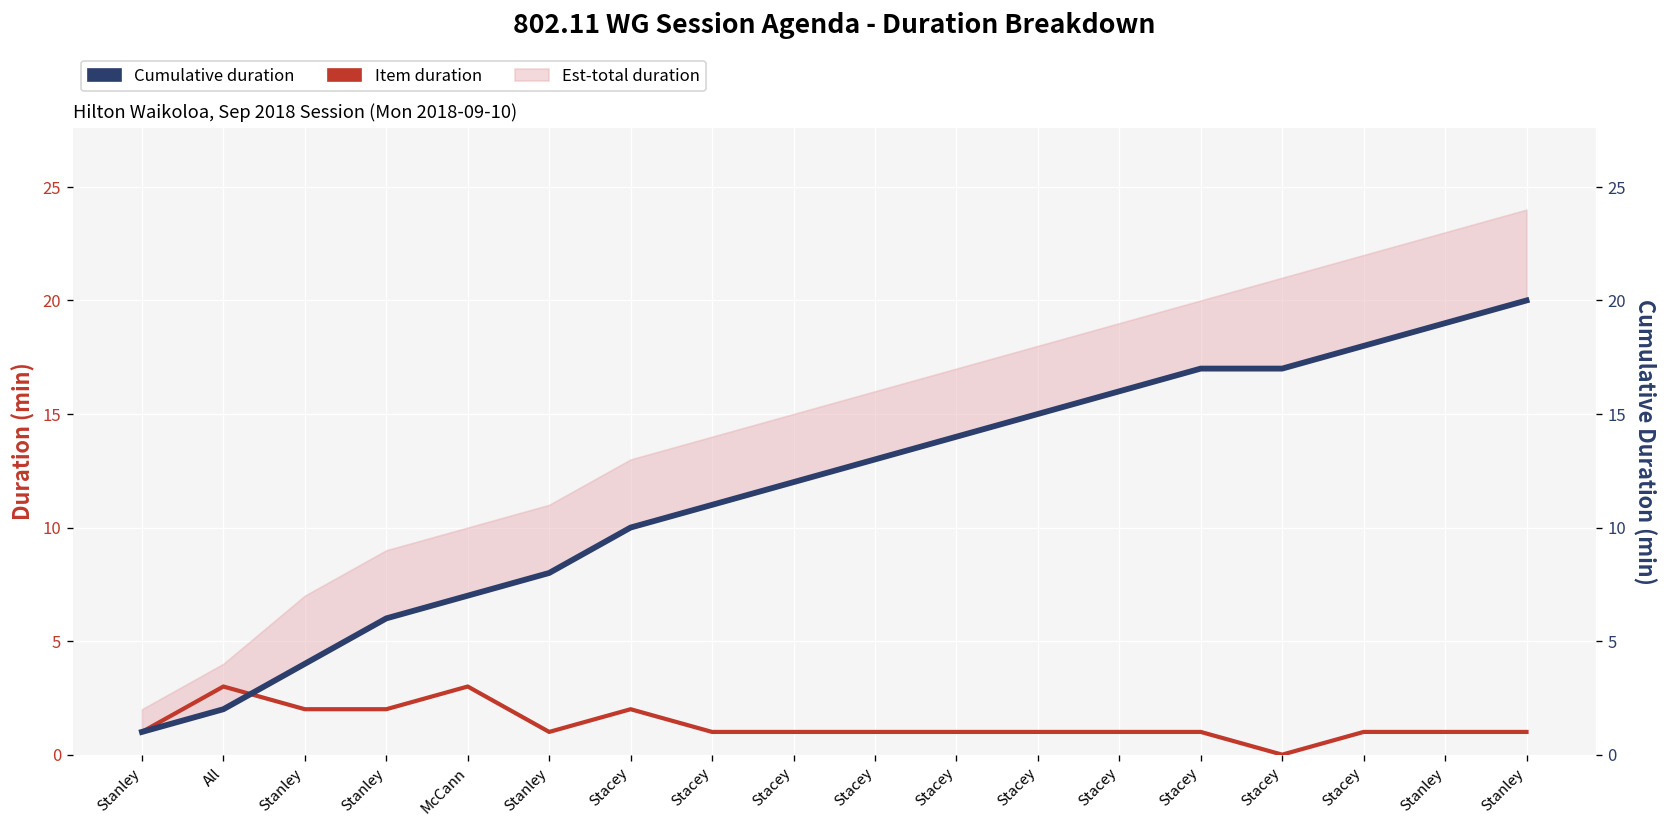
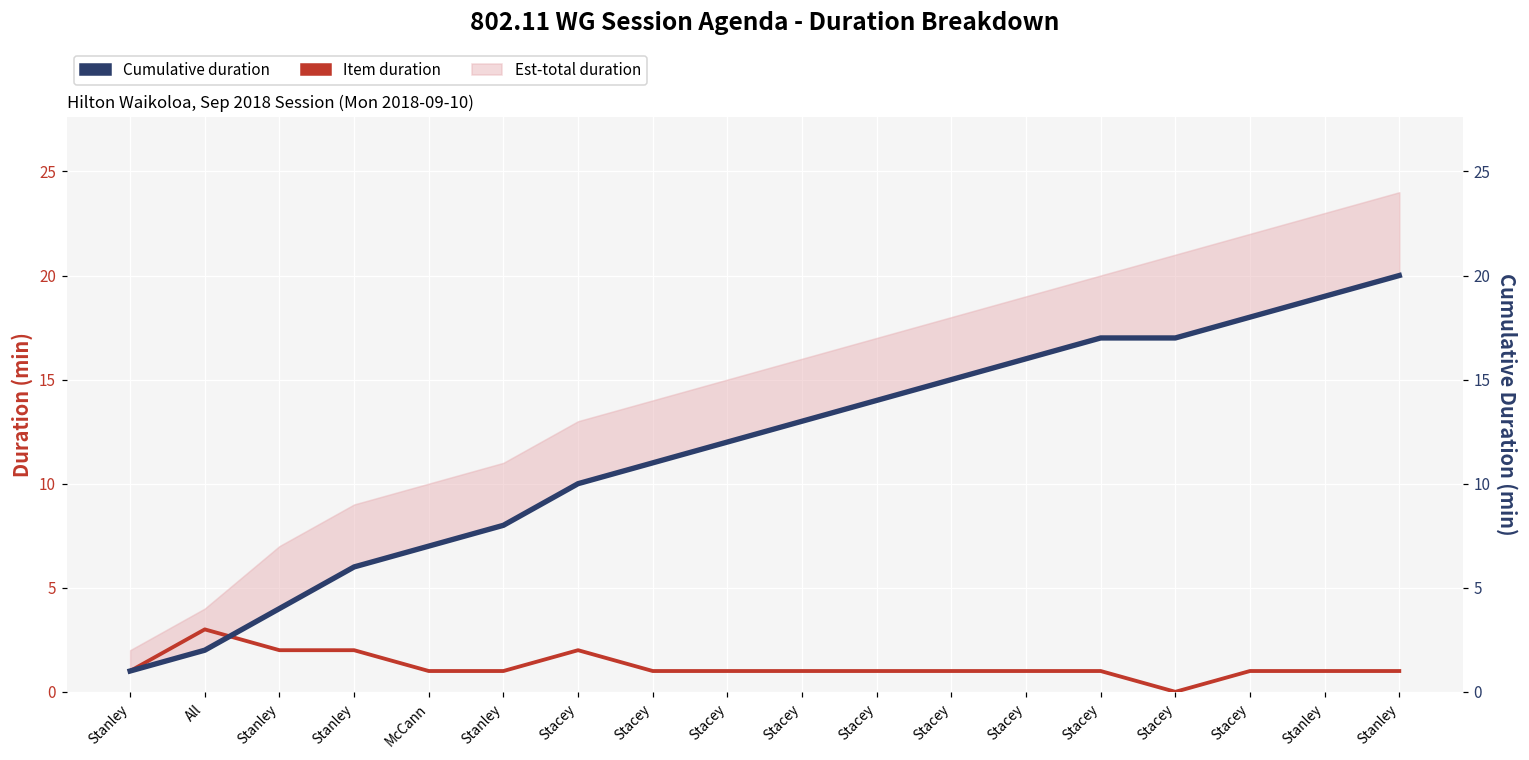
  {
    "Cumulative duration": {
      "All": 2,
      "McCann": 7
    },
    "Item duration": {
      "All": 3,
-     "McCann": 3
+     "McCann": 1
    }
  }
